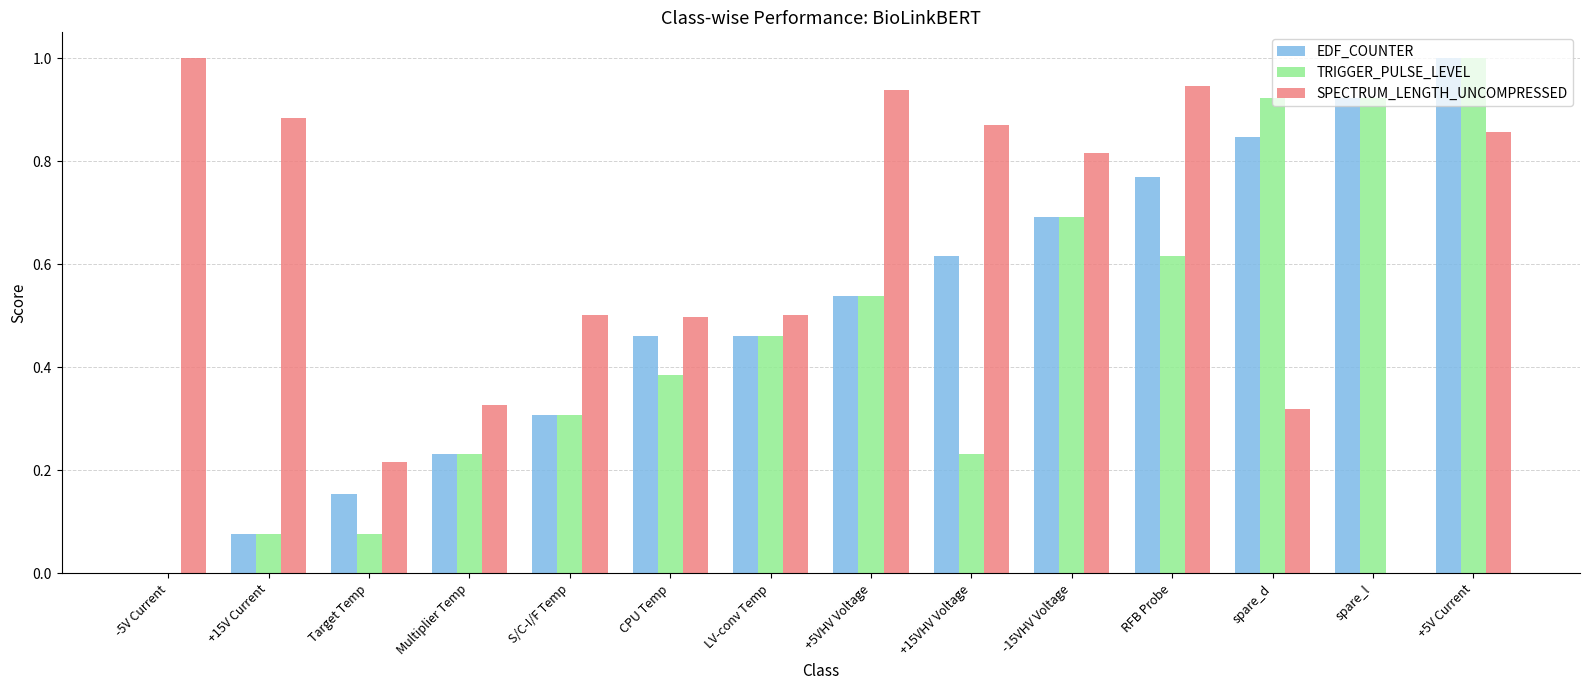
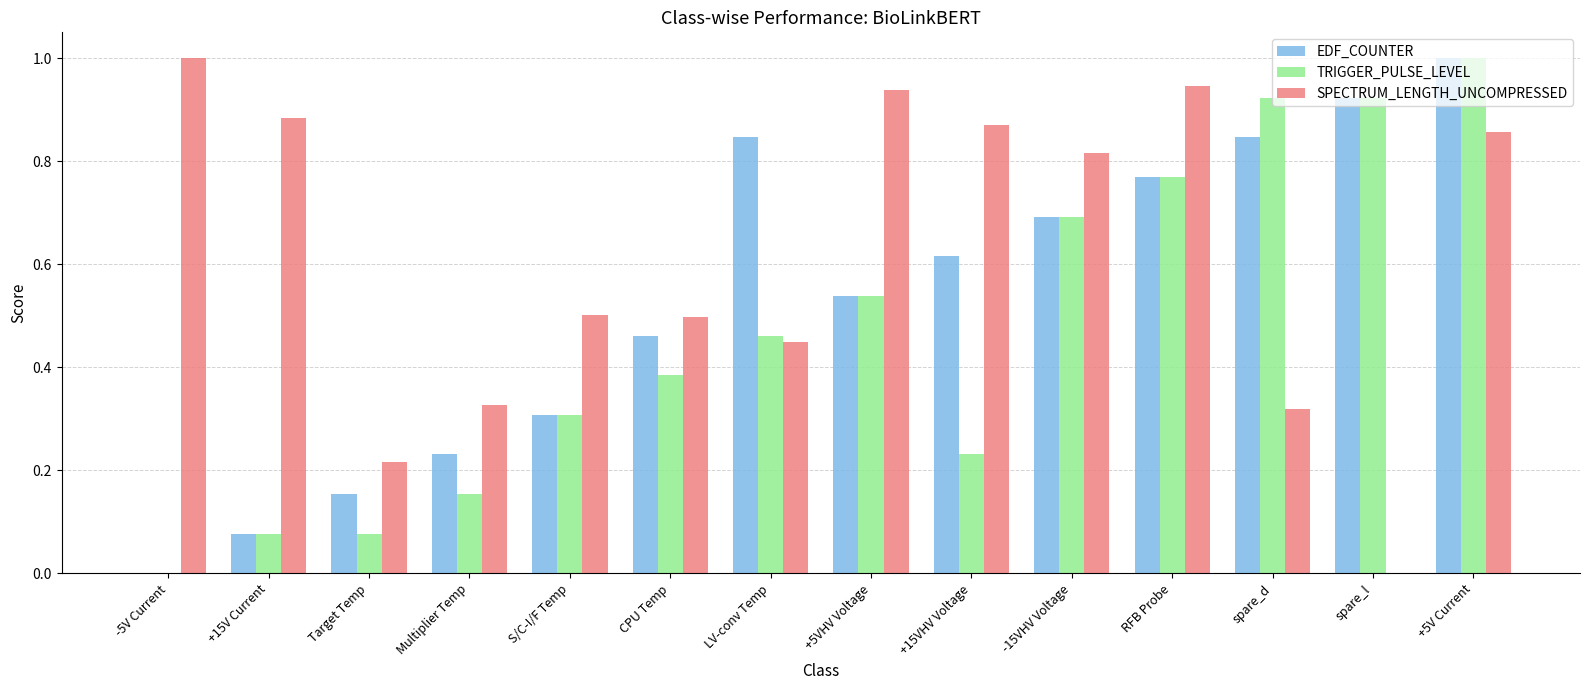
  {
    "EDF_COUNTER": {
      "-5V Current": 0.00,
      "+15V Current": 0.08,
      "Target Temp": 0.15,
      "Multiplier Temp": 0.23,
      "S/C-I/F Temp": 0.31,
      "CPU Temp": 0.46,
-     "LV-conv Temp": 0.46,
+     "LV-conv Temp": 0.85,
      "+5VHV Voltage": 0.54,
      "+15VHV Voltage": 0.62,
      "-15VHV Voltage": 0.69,
      "RFB Probe": 0.77,
      "spare_d": 0.85
    },
    "TRIGGER_PULSE_LEVEL": {
      "-5V Current": 0.00,
      "+15V Current": 0.08,
      "Target Temp": 0.08,
-     "Multiplier Temp": 0.23,
+     "Multiplier Temp": 0.15,
      "S/C-I/F Temp": 0.31,
      "CPU Temp": 0.38,
      "LV-conv Temp": 0.46,
      "+5VHV Voltage": 0.54,
      "+15VHV Voltage": 0.23,
      "-15VHV Voltage": 0.69,
-     "RFB Probe": 0.62
+     "RFB Probe": 0.77
    },
    "SPECTRUM_LENGTH_UNCOMPRESSED": {
      "-5V Current": 1.00,
      "+15V Current": 0.88,
      "Target Temp": 0.22,
      "Multiplier Temp": 0.33,
      "S/C-I/F Temp": 0.50,
      "CPU Temp": 0.50,
-     "LV-conv Temp": 0.50,
+     "LV-conv Temp": 0.45,
      "+5VHV Voltage": 0.94,
      "+15VHV Voltage": 0.87,
      "-15VHV Voltage": 0.82,
      "RFB Probe": 0.95,
      "spare_d": 0.32,
      "spare_l": 0.00,
      "+5V Current": 0.86
    }
  }
